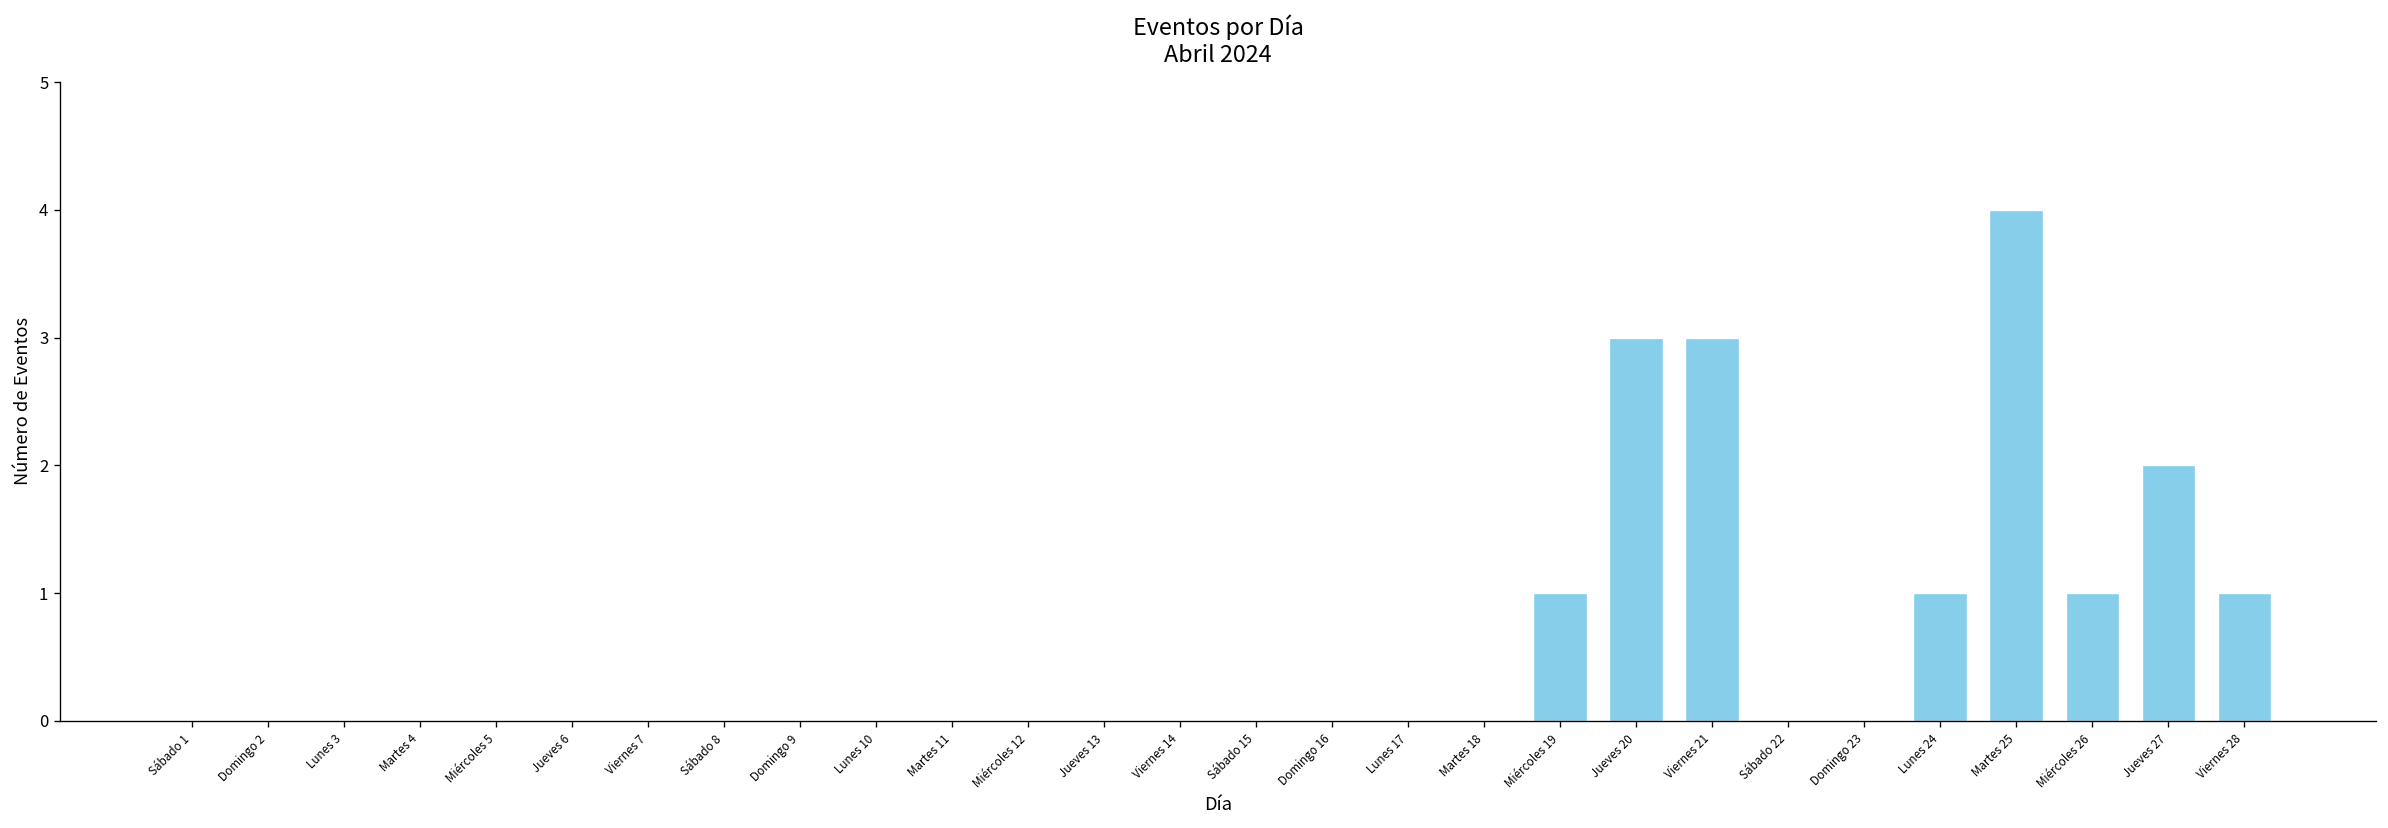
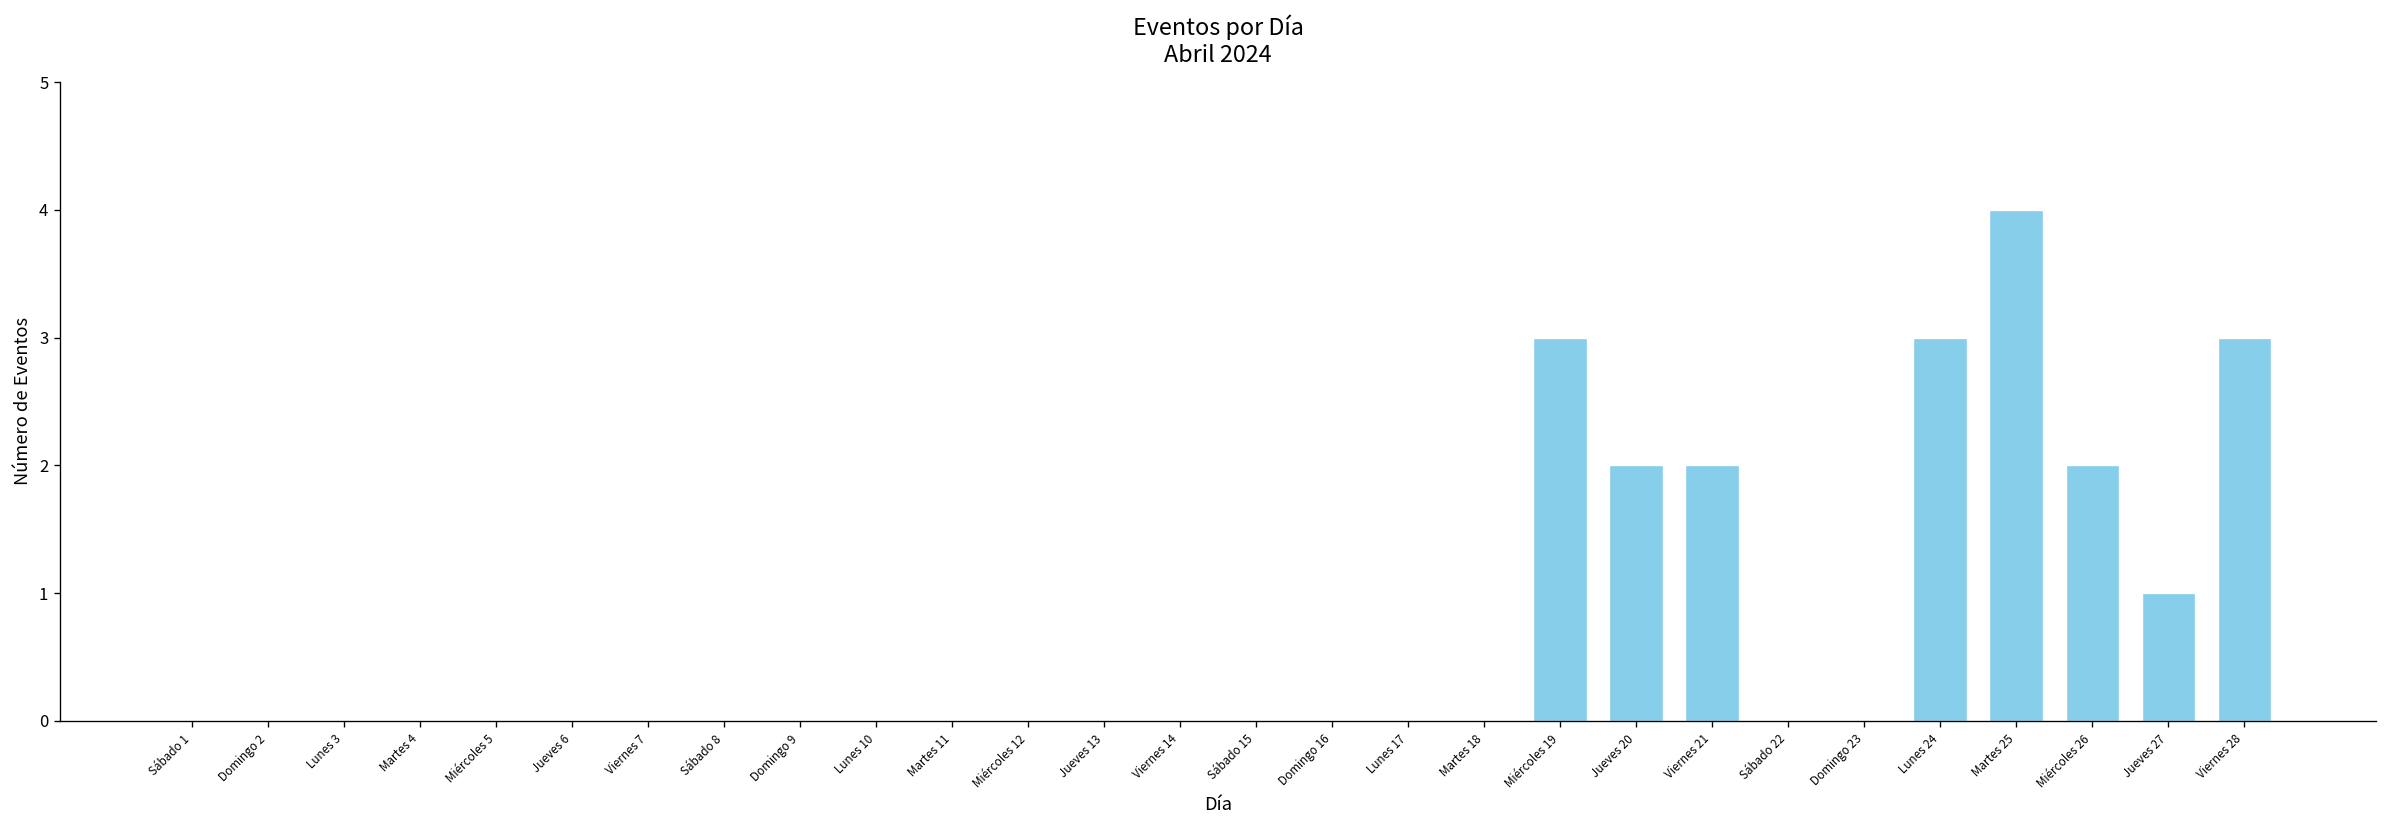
  {
    "Sábado 1": 0,
    "Domingo 2": 0,
    "Lunes 3": 0,
    "Martes 4": 0,
    "Miércoles 5": 0,
    "Jueves 6": 0,
    "Viernes 7": 0,
    "Sábado 8": 0,
    "Domingo 9": 0,
    "Lunes 10": 0,
    "Martes 11": 0,
    "Miércoles 12": 0,
    "Jueves 13": 0,
    "Viernes 14": 0,
    "Sábado 15": 0,
    "Domingo 16": 0,
    "Lunes 17": 0,
    "Martes 18": 0,
-   "Miércoles 19": 1,
-   "Jueves 20": 3,
-   "Viernes 21": 3,
+   "Miércoles 19": 3,
+   "Jueves 20": 2,
+   "Viernes 21": 2,
    "Sábado 22": 0,
    "Domingo 23": 0,
-   "Lunes 24": 1,
+   "Lunes 24": 3,
    "Martes 25": 4,
-   "Miércoles 26": 1,
-   "Jueves 27": 2,
-   "Viernes 28": 1
+   "Miércoles 26": 2,
+   "Jueves 27": 1,
+   "Viernes 28": 3
  }
